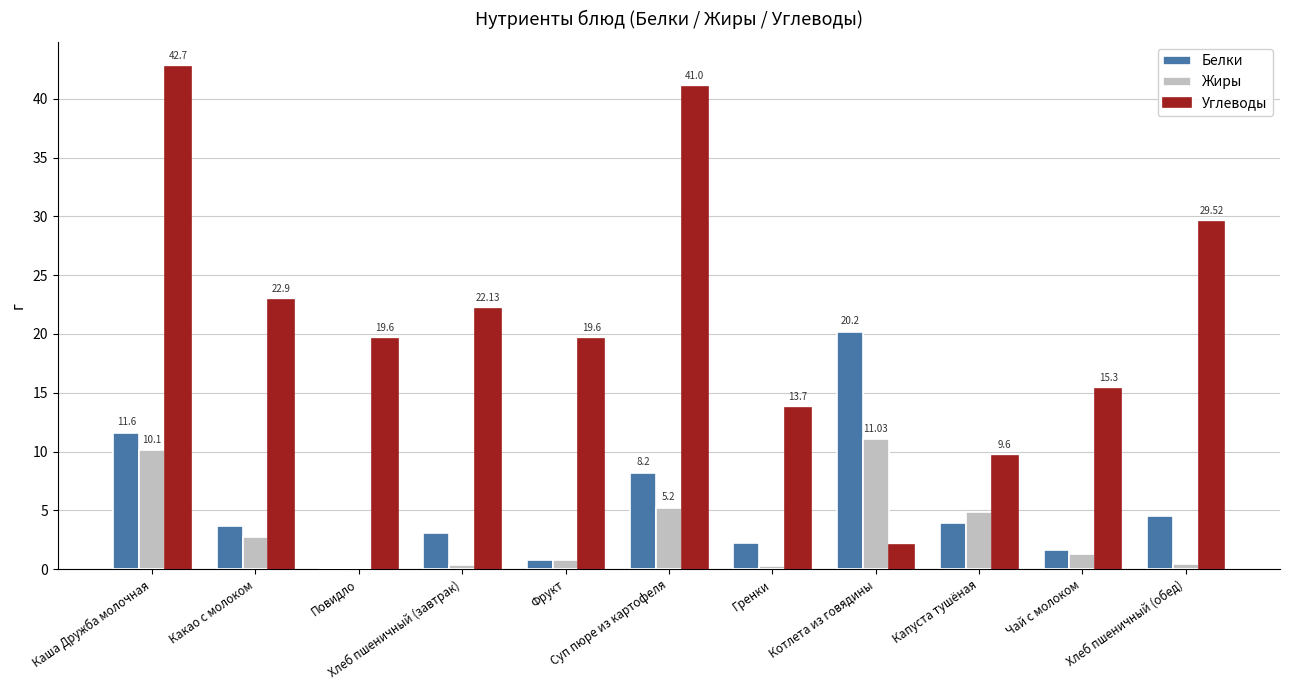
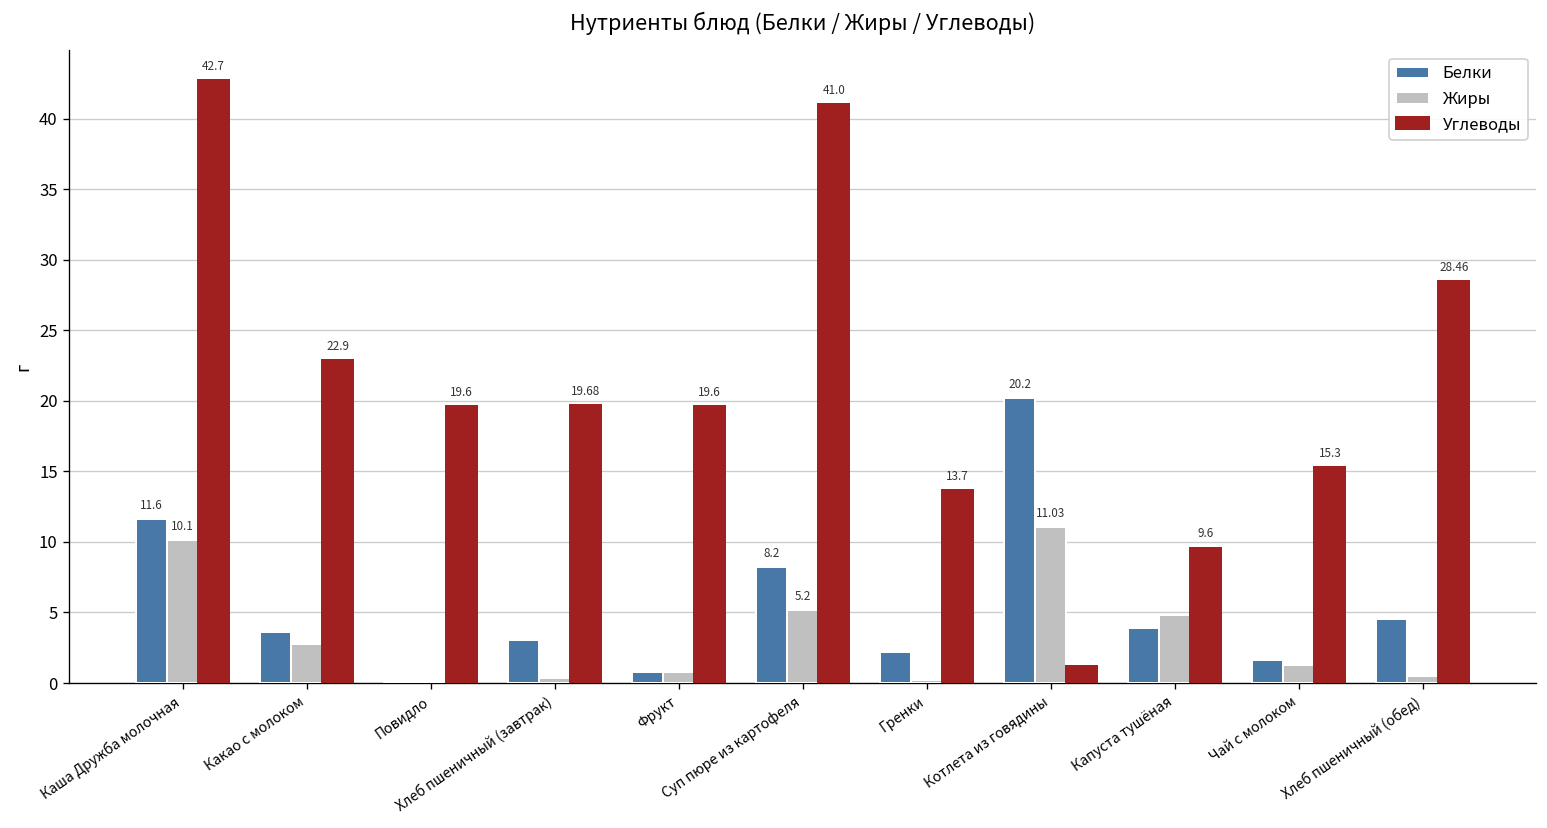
  {
    "Белки": {
      "Каша Дружба молочная": 11.6,
      "Суп пюре из картофеля": 8.2,
      "Котлета из говядины": 20.2
    },
    "Жиры": {
      "Каша Дружба молочная": 10.1,
      "Суп пюре из картофеля": 5.2,
      "Котлета из говядины": 11.03
    },
    "Углеводы": {
      "Каша Дружба молочная": 42.7,
      "Какао с молоком": 22.9,
      "Повидло": 19.6,
-     "Хлеб пшеничный (завтрак)": 22.13,
+     "Хлеб пшеничный (завтрак)": 19.68,
      "Фрукт": 19.6,
      "Суп пюре из картофеля": 41.0,
      "Гренки": 13.7,
-     "Котлета из говядины": 2.1,
+     "Котлета из говядины": 1.2,
      "Капуста тушёная": 9.6,
      "Чай с молоком": 15.3,
-     "Хлеб пшеничный (обед)": 29.52
+     "Хлеб пшеничный (обед)": 28.46
    }
  }
